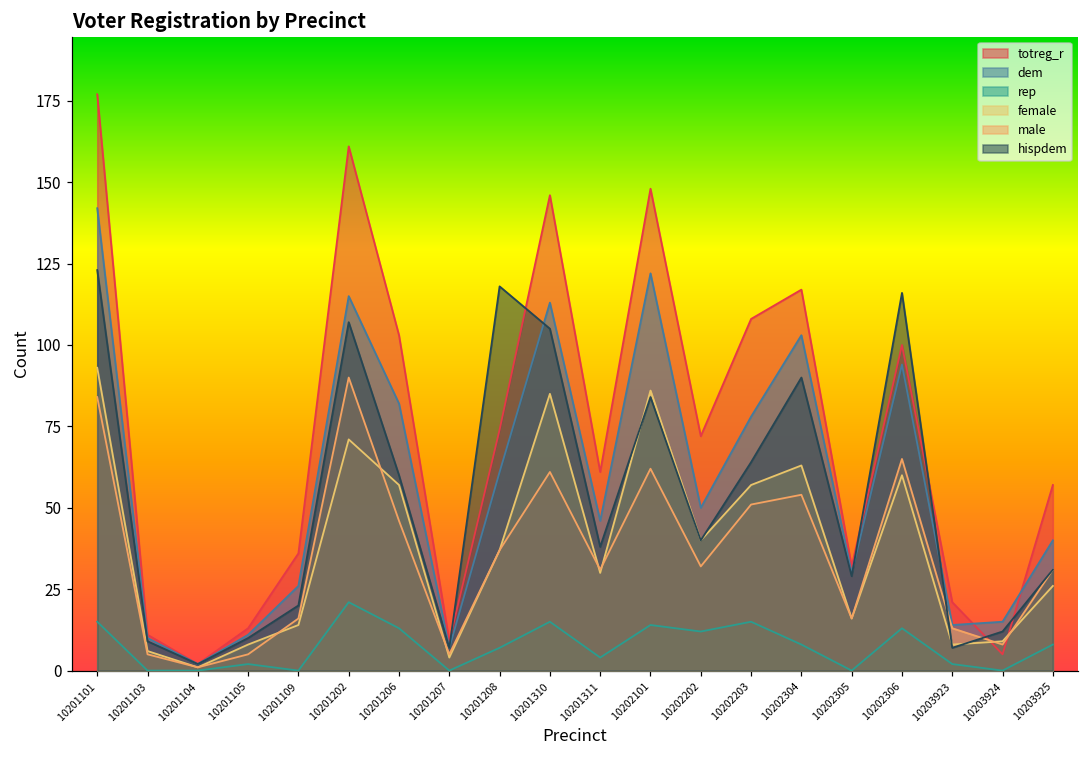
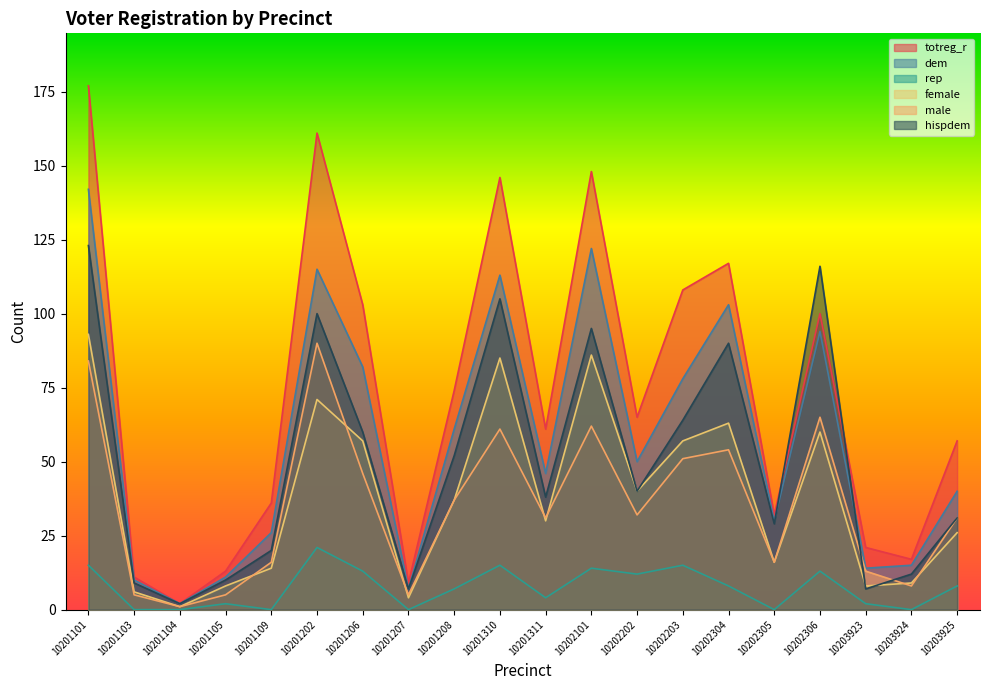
  {
    "totreg_r": {
      "10201101": 177,
      "10201103": 11,
      "10201105": 13,
      "10201109": 36,
      "10201202": 161,
      "10201206": 103,
      "10201207": 9,
      "10201208": 74,
      "10201310": 146,
      "10201311": 61,
      "10202101": 148,
-     "10202202": 72,
+     "10202202": 65,
      "10202203": 108,
      "10202304": 117,
      "10202305": 32,
      "10202306": 100,
      "10203923": 21,
-     "10203924": 5,
+     "10203924": 17,
      "10203925": 57
    },
    "hispdem": {
      "10201101": 123,
      "10201103": 9,
      "10201105": 10,
      "10201109": 20,
-     "10201202": 107,
+     "10201202": 100,
      "10201206": 60,
-     "10201208": 118,
+     "10201208": 52,
      "10201310": 105,
      "10201311": 38,
-     "10202101": 84,
+     "10202101": 95,
      "10202203": 64,
      "10202304": 90,
      "10202305": 29,
      "10202306": 116,
      "10203923": 7,
      "10203924": 12
    }
  }
